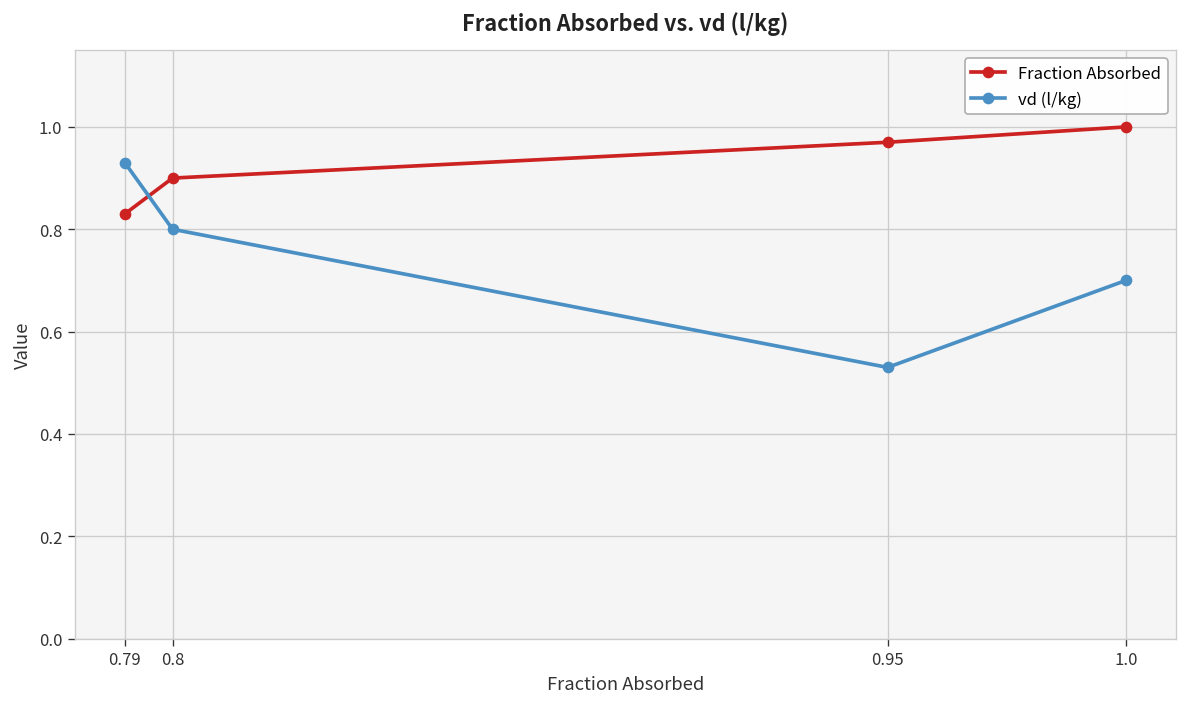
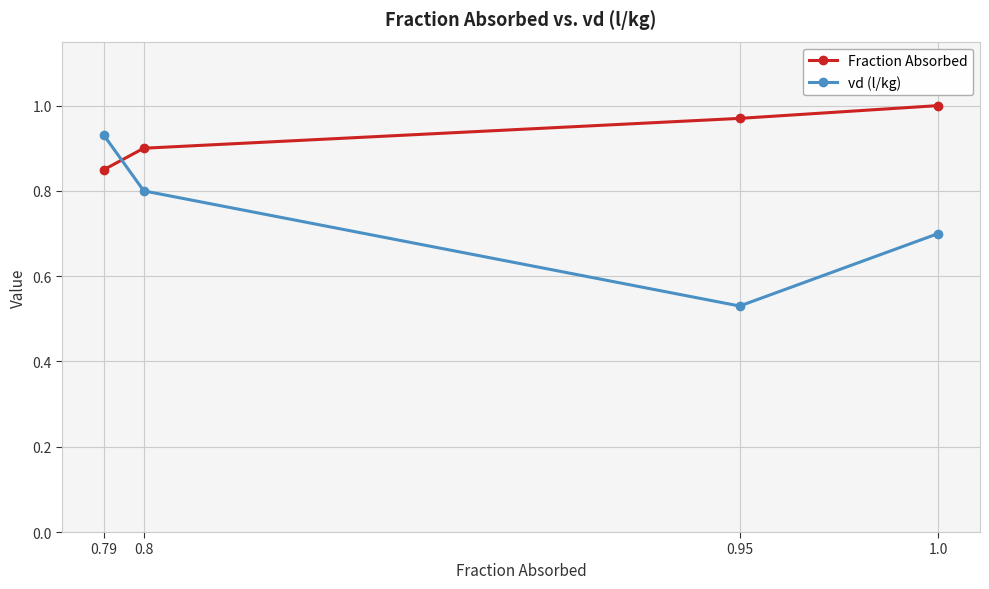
  {
    "Fraction Absorbed": {
-     "0.79": 0.83,
+     "0.79": 0.85,
      "0.8": 0.90,
      "0.95": 0.97,
      "1.0": 1.00
    },
    "vd (l/kg)": {
      "0.79": 0.93,
      "0.8": 0.80,
      "0.95": 0.53,
      "1.0": 0.70
    }
  }
